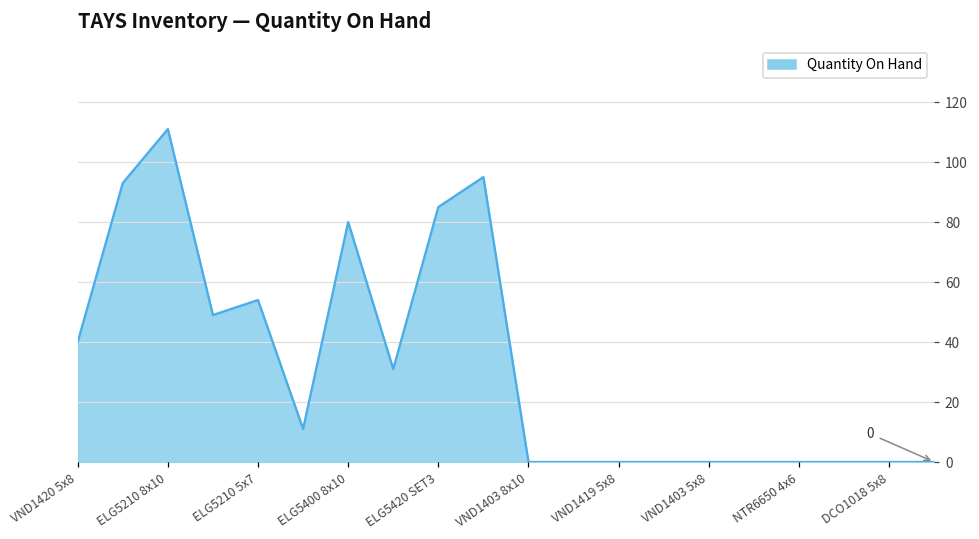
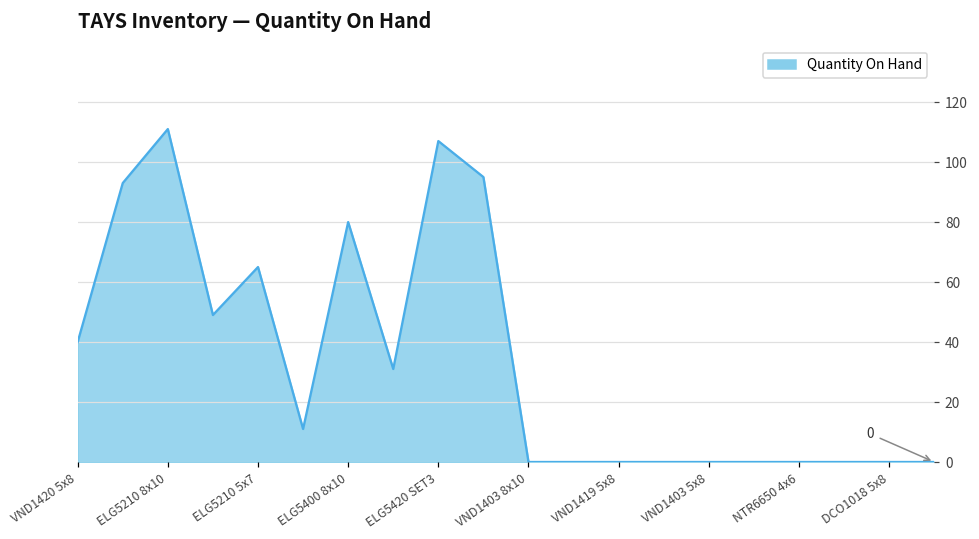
  {
    "VND1420 5x8": 40,
    "ELG5210 8x10": 111,
-   "ELG5210 5x7": 54,
+   "ELG5210 5x7": 65,
    "ELG5400 8x10": 80,
-   "ELG5420 SET3": 85,
+   "ELG5420 SET3": 107,
    "VND1403 8x10": 0,
    "VND1419 5x8": 0,
    "VND1403 5x8": 0,
    "NTR6650 4x6": 0
  }
